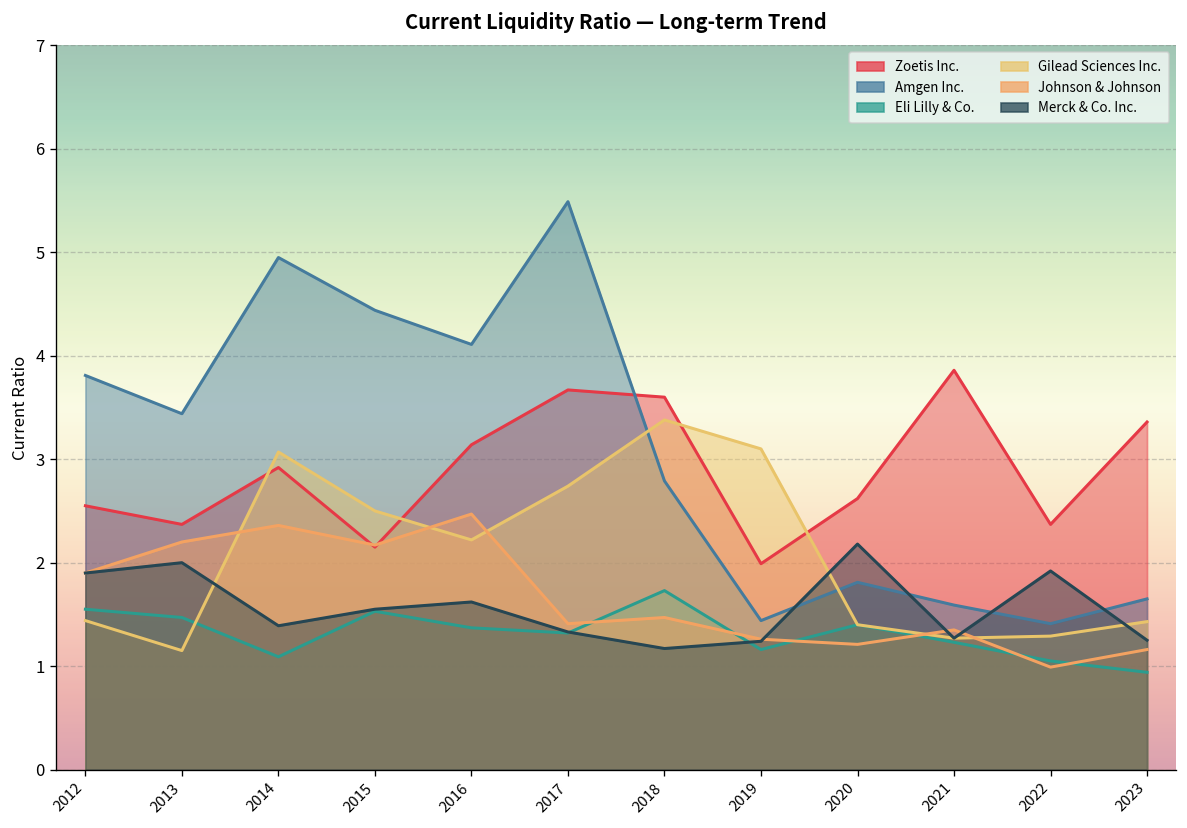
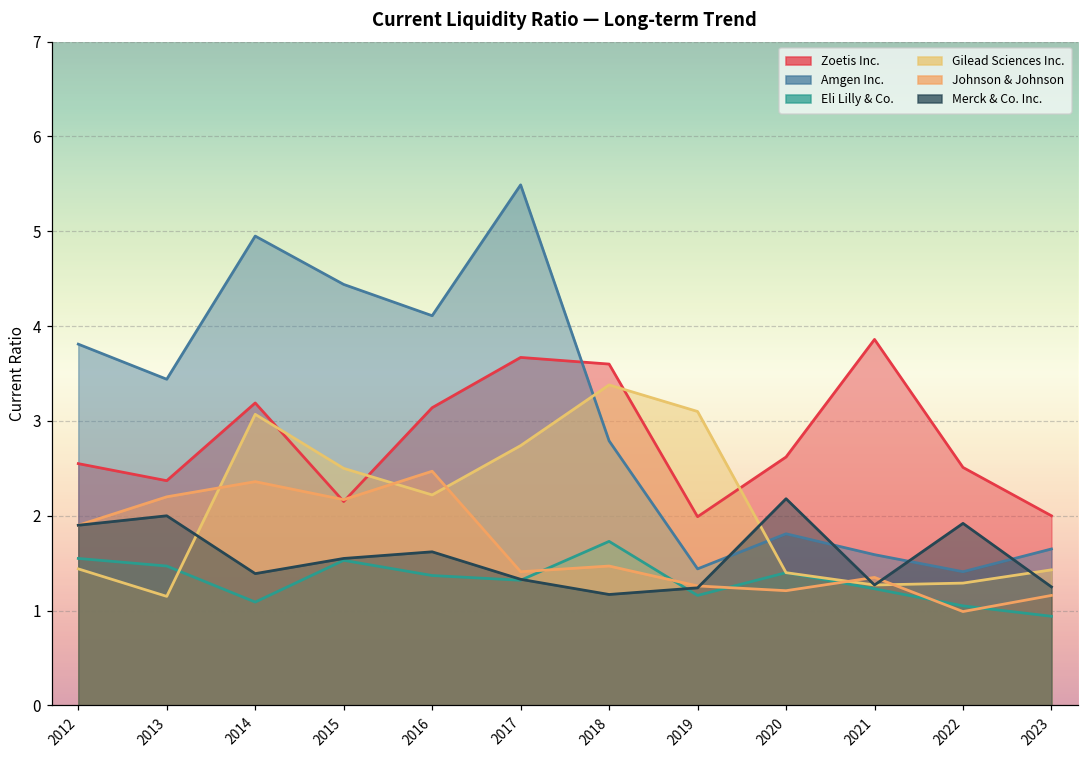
  {
    "Zoetis Inc.": {
      "2012": 2.6,
      "2013": 2.4,
-     "2014": 2.9,
+     "2014": 3.2,
      "2016": 3.1,
      "2017": 3.7,
      "2018": 3.6,
      "2019": 2.0,
      "2020": 2.6,
      "2021": 3.9,
-     "2022": 2.4,
-     "2023": 3.4
+     "2022": 2.5,
+     "2023": 2.0
    },
    "Merck & Co. Inc.": {
      "2013": 2.0,
      "2014": 1.4,
      "2016": 1.6,
      "2018": 1.2,
      "2020": 2.2,
      "2022": 1.9,
      "2023": 1.3
    }
  }
